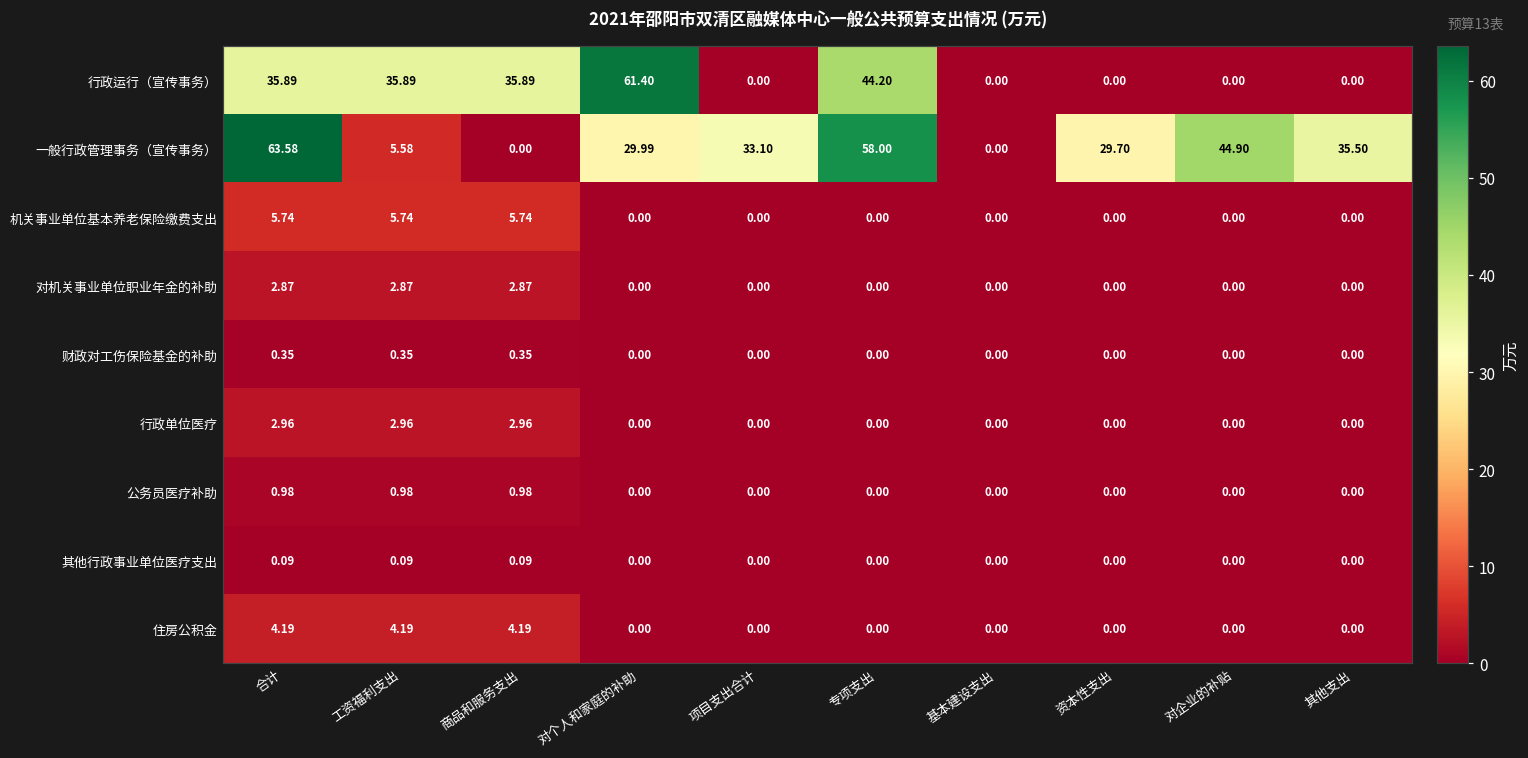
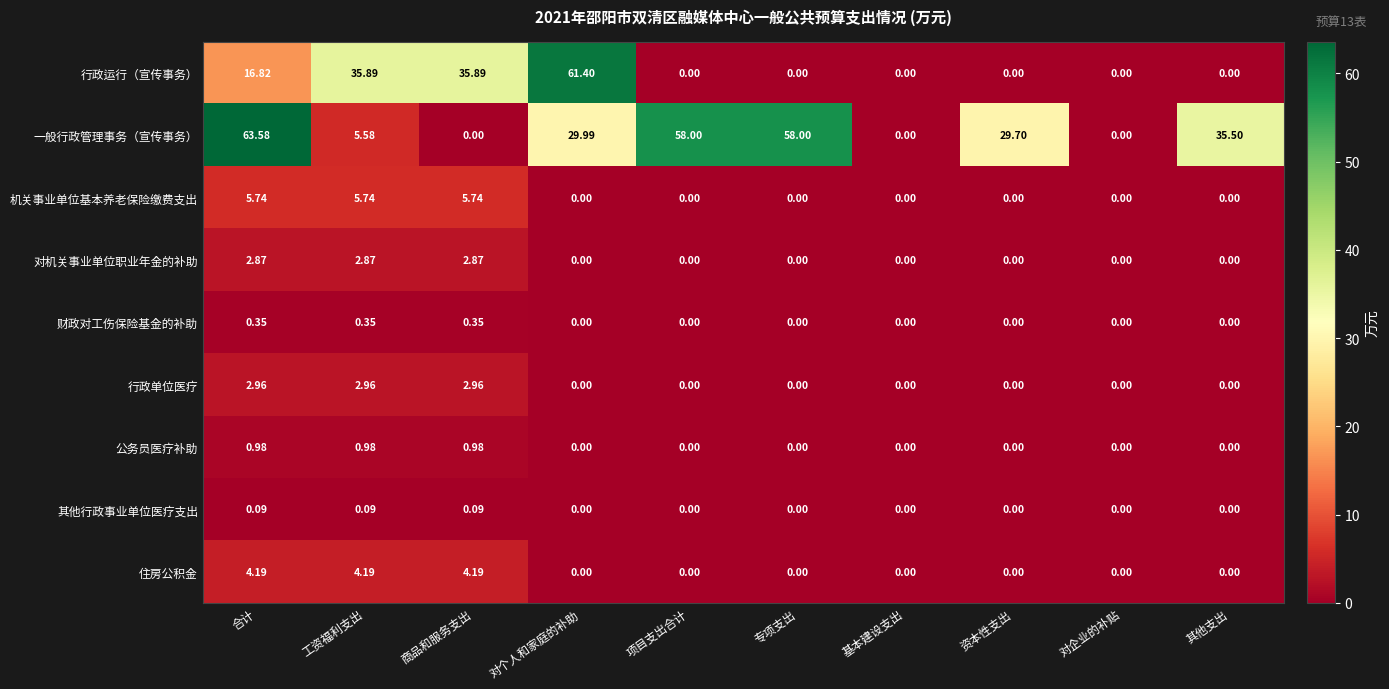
  {
    "行政运行（宣传事务）": {
-     "合计": 35.89,
+     "合计": 16.82,
      "工资福利支出": 35.89,
      "商品和服务支出": 35.89,
      "对个人和家庭的补助": 61.40,
      "项目支出合计": 0.00,
-     "专项支出": 44.20,
+     "专项支出": 0.00,
      "基本建设支出": 0.00,
      "资本性支出": 0.00,
      "对企业的补贴": 0.00,
      "其他支出": 0.00
    },
    "一般行政管理事务（宣传事务）": {
      "合计": 63.58,
      "工资福利支出": 5.58,
      "商品和服务支出": 0.00,
      "对个人和家庭的补助": 29.99,
-     "项目支出合计": 33.10,
+     "项目支出合计": 58.00,
      "专项支出": 58.00,
      "基本建设支出": 0.00,
      "资本性支出": 29.70,
-     "对企业的补贴": 44.90,
+     "对企业的补贴": 0.00,
      "其他支出": 35.50
    },
    "机关事业单位基本养老保险缴费支出": {
      "合计": 5.74,
      "工资福利支出": 5.74,
      "商品和服务支出": 5.74,
      "对个人和家庭的补助": 0.00,
      "项目支出合计": 0.00,
      "专项支出": 0.00,
      "基本建设支出": 0.00,
      "资本性支出": 0.00,
      "对企业的补贴": 0.00,
      "其他支出": 0.00
    },
    "对机关事业单位职业年金的补助": {
      "合计": 2.87,
      "工资福利支出": 2.87,
      "商品和服务支出": 2.87,
      "对个人和家庭的补助": 0.00,
      "项目支出合计": 0.00,
      "专项支出": 0.00,
      "基本建设支出": 0.00,
      "资本性支出": 0.00,
      "对企业的补贴": 0.00,
      "其他支出": 0.00
    },
    "财政对工伤保险基金的补助": {
      "合计": 0.35,
      "工资福利支出": 0.35,
      "商品和服务支出": 0.35,
      "对个人和家庭的补助": 0.00,
      "项目支出合计": 0.00,
      "专项支出": 0.00,
      "基本建设支出": 0.00,
      "资本性支出": 0.00,
      "对企业的补贴": 0.00,
      "其他支出": 0.00
    },
    "行政单位医疗": {
      "合计": 2.96,
      "工资福利支出": 2.96,
      "商品和服务支出": 2.96,
      "对个人和家庭的补助": 0.00,
      "项目支出合计": 0.00,
      "专项支出": 0.00,
      "基本建设支出": 0.00,
      "资本性支出": 0.00,
      "对企业的补贴": 0.00,
      "其他支出": 0.00
    },
    "公务员医疗补助": {
      "合计": 0.98,
      "工资福利支出": 0.98,
      "商品和服务支出": 0.98,
      "对个人和家庭的补助": 0.00,
      "项目支出合计": 0.00,
      "专项支出": 0.00,
      "基本建设支出": 0.00,
      "资本性支出": 0.00,
      "对企业的补贴": 0.00,
      "其他支出": 0.00
    },
    "其他行政事业单位医疗支出": {
      "合计": 0.09,
      "工资福利支出": 0.09,
      "商品和服务支出": 0.09,
      "对个人和家庭的补助": 0.00,
      "项目支出合计": 0.00,
      "专项支出": 0.00,
      "基本建设支出": 0.00,
      "资本性支出": 0.00,
      "对企业的补贴": 0.00,
      "其他支出": 0.00
    },
    "住房公积金": {
      "合计": 4.19,
      "工资福利支出": 4.19,
      "商品和服务支出": 4.19,
      "对个人和家庭的补助": 0.00,
      "项目支出合计": 0.00,
      "专项支出": 0.00,
      "基本建设支出": 0.00,
      "资本性支出": 0.00,
      "对企业的补贴": 0.00,
      "其他支出": 0.00
    }
  }
